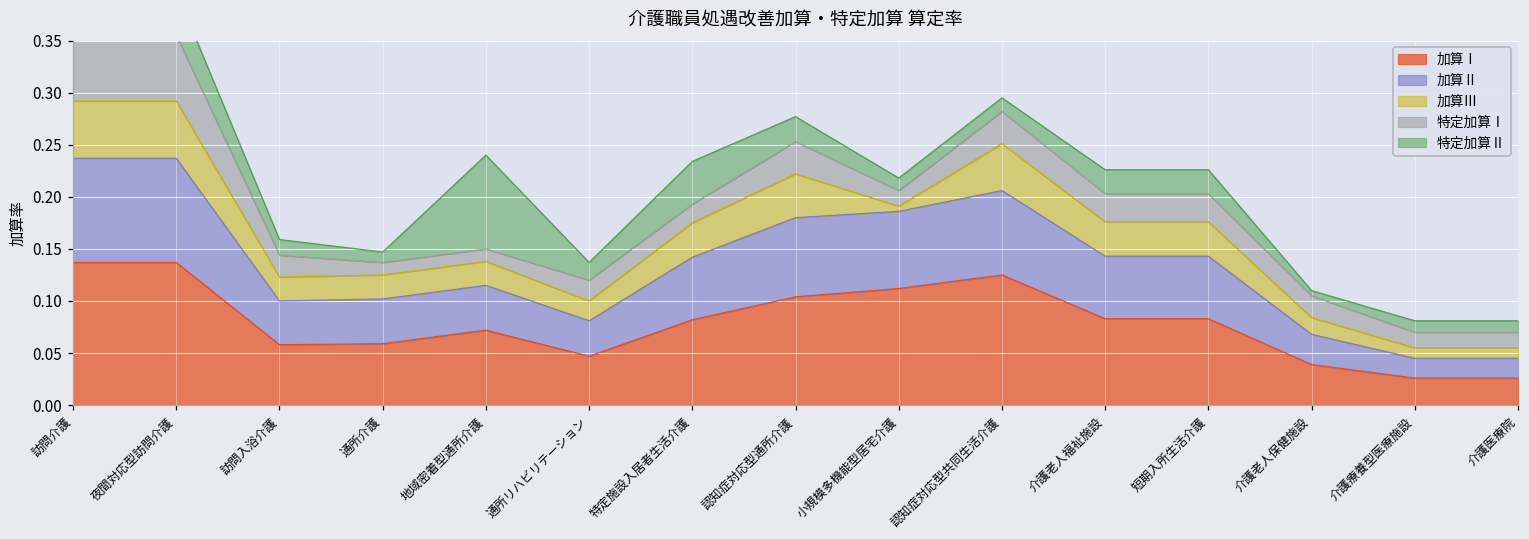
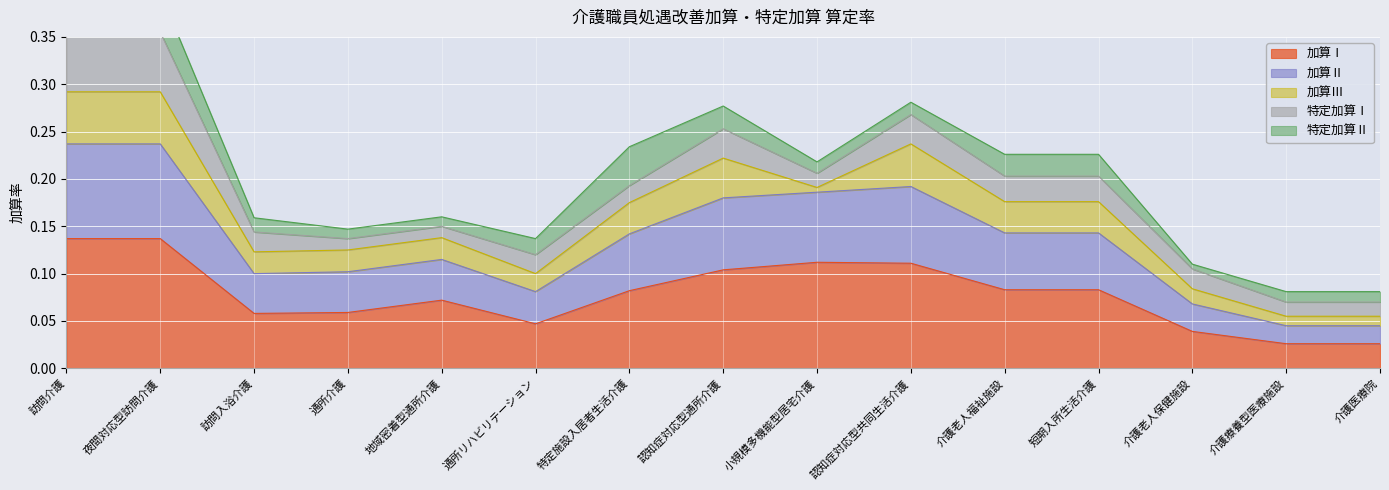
  {
    "加算Ⅰ": {
      "訪問介護": 0.14,
      "夜間対応型訪問介護": 0.14,
      "訪問入浴介護": 0.06,
      "通所介護": 0.06,
      "地域密着型通所介護": 0.07,
      "通所リハビリテーション": 0.05,
      "特定施設入居者生活介護": 0.08,
      "認知症対応型通所介護": 0.10,
      "小規模多機能型居宅介護": 0.11,
-     "認知症対応型共同生活介護": 0.13,
+     "認知症対応型共同生活介護": 0.11,
      "介護老人福祉施設": 0.08,
      "短期入所生活介護": 0.08,
      "介護老人保健施設": 0.04,
      "介護療養型医療施設": 0.03,
      "介護医療院": 0.03
    },
    "加算Ⅲ": {
      "訪問介護": 0.06,
      "夜間対応型訪問介護": 0.06,
      "訪問入浴介護": 0.02,
      "通所介護": 0.02,
      "地域密着型通所介護": 0.02,
      "通所リハビリテーション": 0.02,
      "特定施設入居者生活介護": 0.03,
      "認知症対応型通所介護": 0.04,
      "小規模多機能型居宅介護": 0.01,
      "認知症対応型共同生活介護": 0.04,
      "介護老人福祉施設": 0.03,
      "短期入所生活介護": 0.03,
      "介護老人保健施設": 0.02,
      "介護療養型医療施設": 0.01,
      "介護医療院": 0.01
    },
    "特定加算Ⅱ": {
      "訪問入浴介護": 0.01,
      "通所介護": 0.01,
-     "地域密着型通所介護": 0.09,
+     "地域密着型通所介護": 0.01,
      "通所リハビリテーション": 0.02,
      "特定施設入居者生活介護": 0.04,
      "認知症対応型通所介護": 0.02,
      "小規模多機能型居宅介護": 0.01,
      "認知症対応型共同生活介護": 0.01,
      "介護老人福祉施設": 0.02,
      "短期入所生活介護": 0.02,
      "介護老人保健施設": 0.01,
      "介護療養型医療施設": 0.01,
      "介護医療院": 0.01
    }
  }
